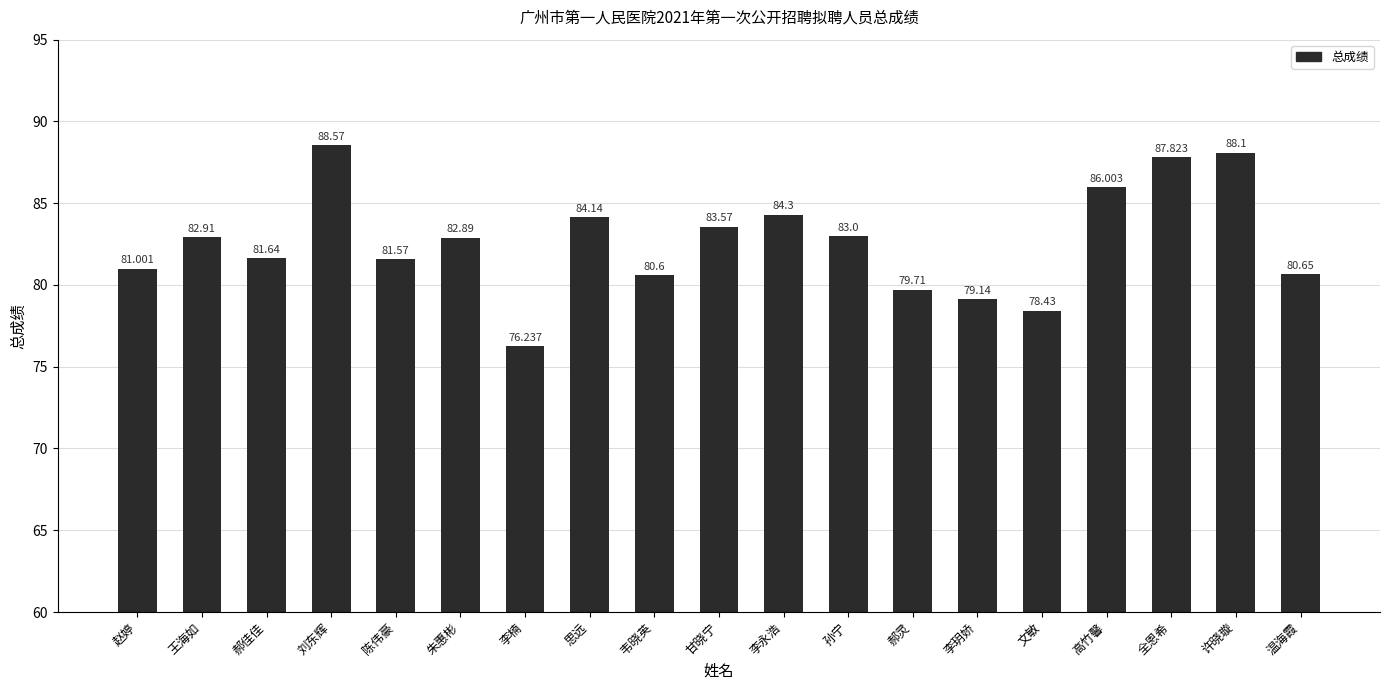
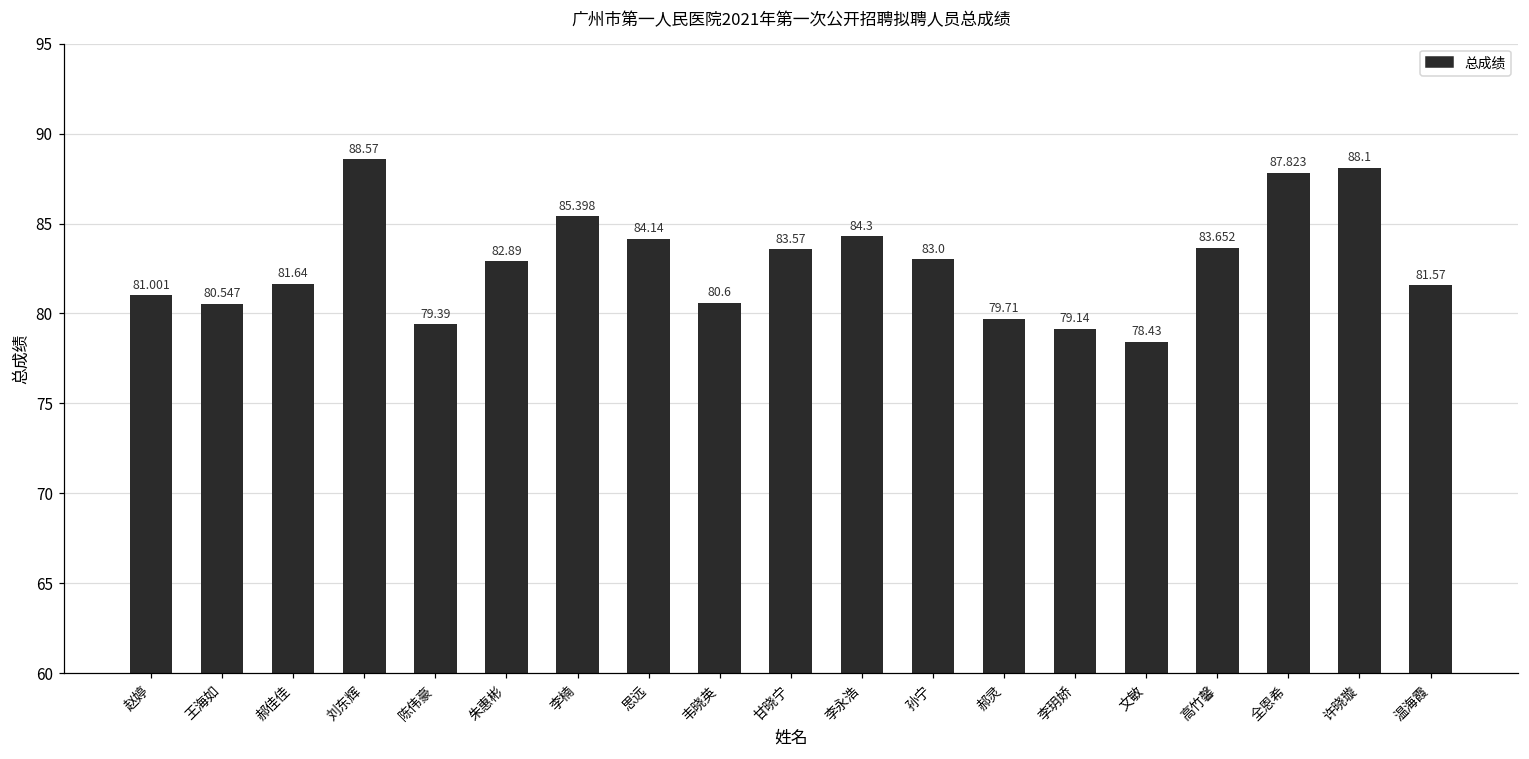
  {
    "赵婷": 81.001,
-   "王海如": 82.91,
+   "王海如": 80.547,
    "郝佳佳": 81.64,
    "刘东辉": 88.57,
-   "陈伟豪": 81.57,
+   "陈伟豪": 79.39,
    "朱惠彬": 82.89,
-   "李楠": 76.237,
+   "李楠": 85.398,
    "思远": 84.14,
    "韦晓英": 80.6,
    "甘晓宁": 83.57,
    "李永浩": 84.3,
    "孙宁": 83.0,
    "郝灵": 79.71,
    "李玥娇": 79.14,
    "文敏": 78.43,
-   "高竹馨": 86.003,
+   "高竹馨": 83.652,
    "全恩希": 87.823,
    "许晓璇": 88.1,
-   "温海霞": 80.65
+   "温海霞": 81.57
  }
